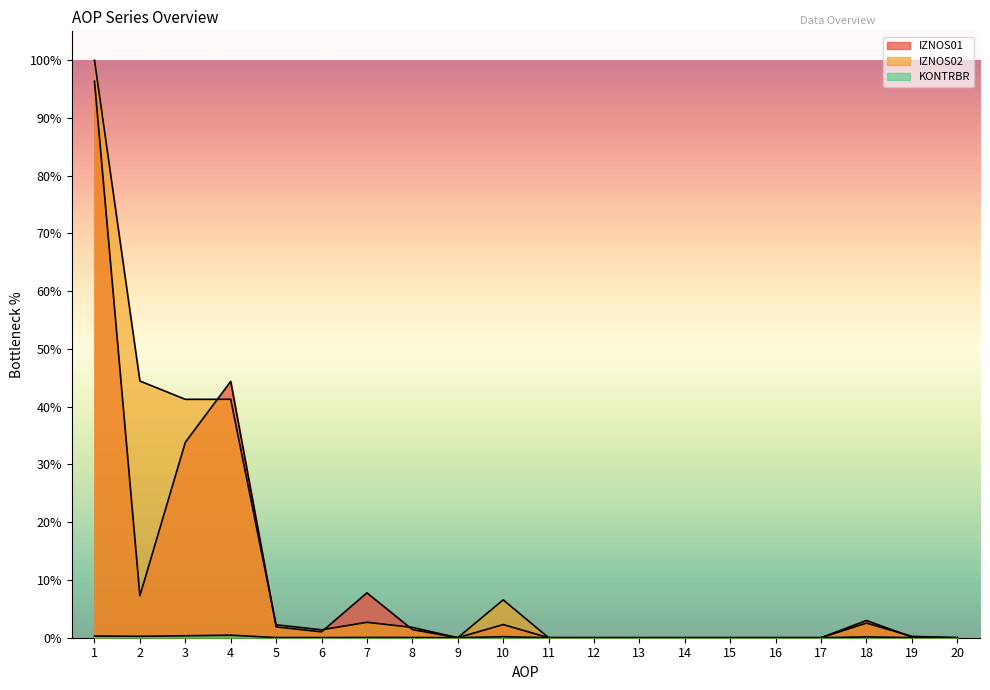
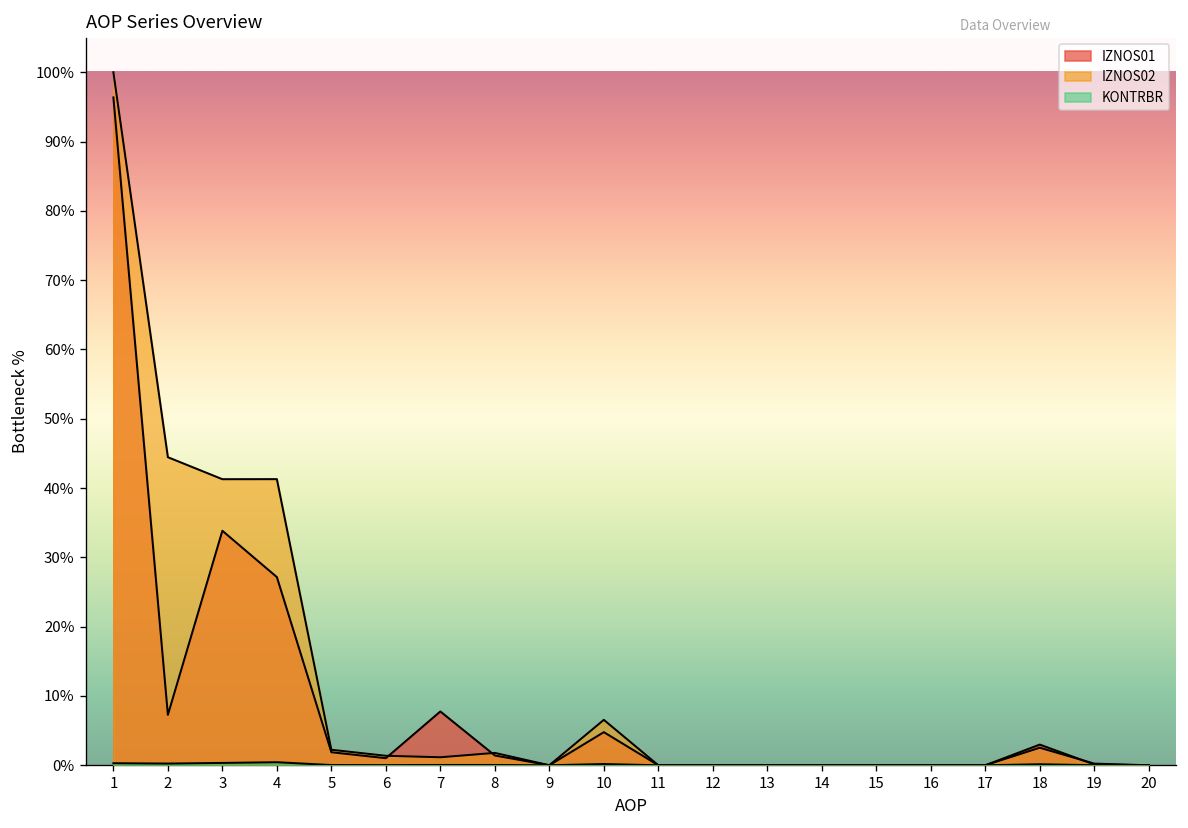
  {
    "IZNOS01": {
      "1": "96%",
      "2": "7%",
      "3": "34%",
-     "4": "44%",
+     "4": "27%",
      "7": "8%",
-     "10": "2%",
+     "10": "5%",
      "18": "3%"
    },
    "IZNOS02": {
      "1": "100%",
      "2": "44%",
      "3": "41%",
      "4": "41%",
-     "7": "3%",
+     "7": "1%",
      "10": "7%",
      "18": "3%"
    },
    "KONTRBR": {
      "1": "0%",
      "2": "0%",
      "3": "0%",
      "4": "0%",
      "5": "0%",
      "6": "0%",
      "7": "0%",
      "8": "0%",
      "10": "0%",
      "18": "0%"
    }
  }
